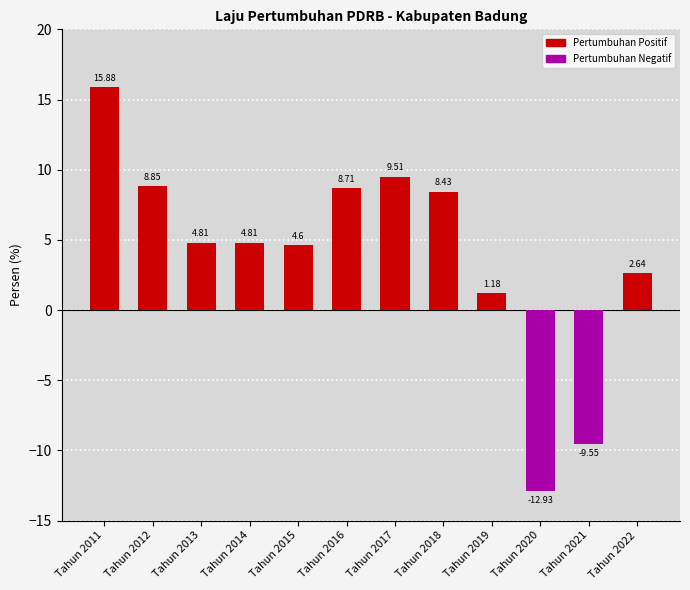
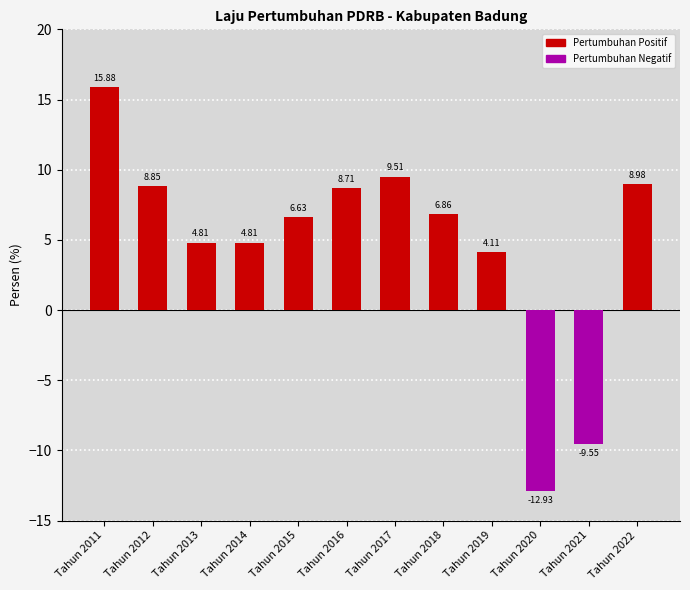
  {
    "Tahun 2011": 15.88,
    "Tahun 2012": 8.85,
    "Tahun 2013": 4.81,
    "Tahun 2014": 4.81,
-   "Tahun 2015": 4.6,
+   "Tahun 2015": 6.63,
    "Tahun 2016": 8.71,
    "Tahun 2017": 9.51,
-   "Tahun 2018": 8.43,
-   "Tahun 2019": 1.18,
+   "Tahun 2018": 6.86,
+   "Tahun 2019": 4.11,
    "Tahun 2020": -12.93,
    "Tahun 2021": -9.55,
-   "Tahun 2022": 2.64
+   "Tahun 2022": 8.98
  }
